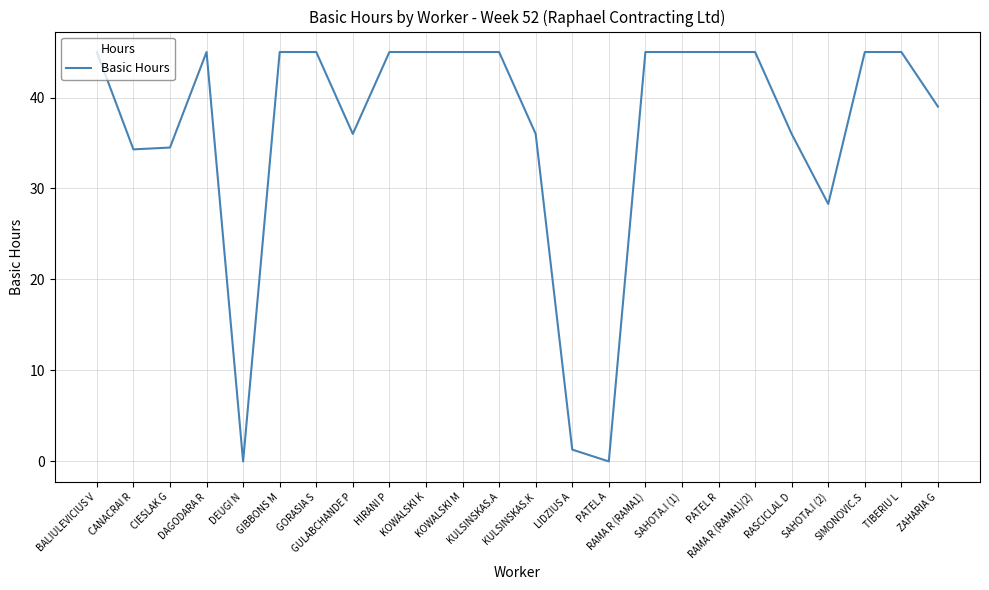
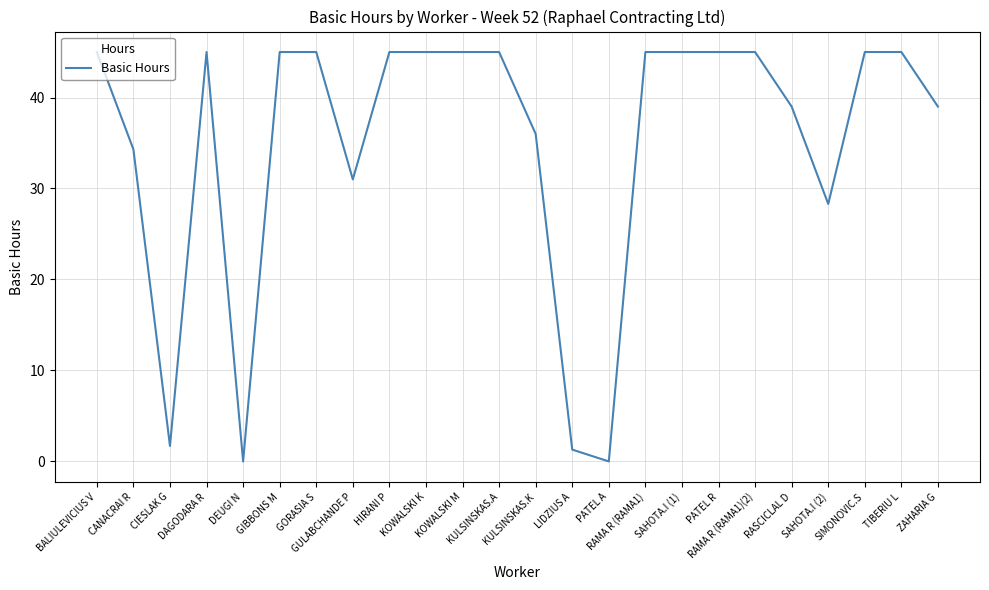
  {
    "CANACRAI R": 34,
-   "CIESLAK G": 35,
+   "CIESLAK G": 2,
    "DAGODARA R": 45,
    "DEUGI N": 0,
    "GIBBONS M": 45,
    "GORASIA S": 45,
-   "GULABCHANDE P": 36,
+   "GULABCHANDE P": 31,
    "HIRANI P": 45,
    "KOWALSKI K": 45,
    "KOWALSKI M": 45,
    "KULSINSKAS.A": 45,
    "KULSINSKAS.K": 36,
    "LIDZIUS A": 1,
    "PATEL A": 0,
    "RAMA R (RAMA1)": 45,
    "SAHOTA.I (1)": 45,
    "PATEL R": 45,
    "RAMA R (RAMA1)(2)": 45,
-   "RASCICLAL D": 36,
+   "RASCICLAL D": 39,
    "SAHOTA.I (2)": 28,
    "SIMONOVIC.S": 45,
    "TIBERIU L": 45,
    "ZAHARIA G": 39
  }
